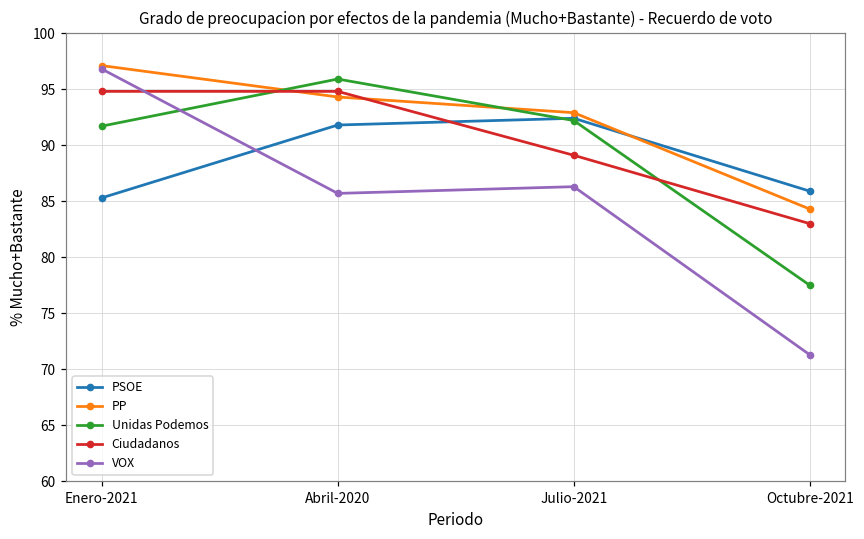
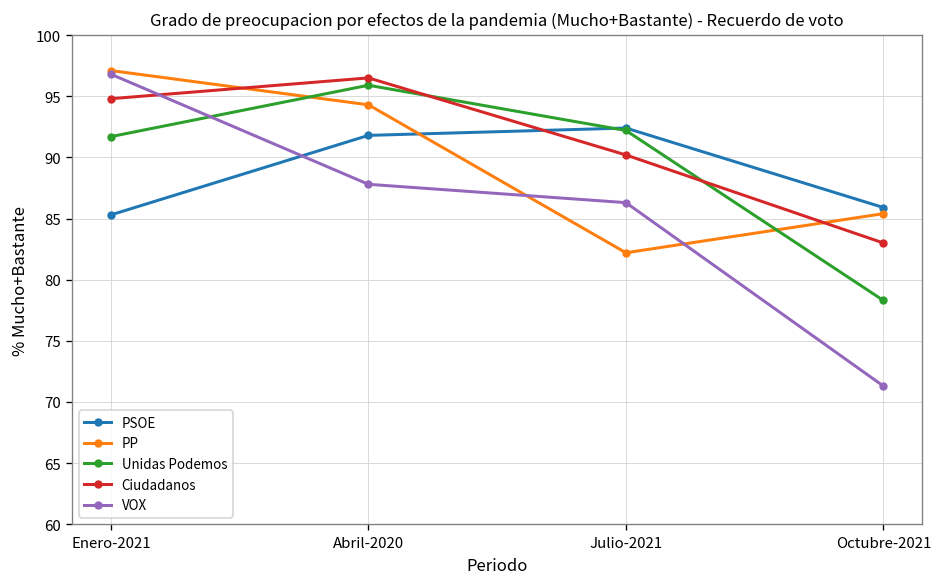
  {
    "PSOE": {
      "Enero-2021": 85.3,
      "Abril-2020": 91.8,
      "Octubre-2021": 85.9
    },
    "PP": {
      "Enero-2021": 97.1,
      "Abril-2020": 94.3,
-     "Julio-2021": 92.9,
-     "Octubre-2021": 84.3
+     "Julio-2021": 82.2,
+     "Octubre-2021": 85.4
    },
    "Unidas Podemos": {
      "Enero-2021": 91.7,
      "Abril-2020": 95.9,
-     "Octubre-2021": 77.5
+     "Octubre-2021": 78.3
    },
    "Ciudadanos": {
      "Enero-2021": 94.8,
-     "Abril-2020": 94.8,
-     "Julio-2021": 89.1,
+     "Abril-2020": 96.5,
+     "Julio-2021": 90.2,
      "Octubre-2021": 83.0
    },
    "VOX": {
      "Enero-2021": 96.8,
-     "Abril-2020": 85.7,
+     "Abril-2020": 87.8,
      "Julio-2021": 86.3,
      "Octubre-2021": 71.3
    }
  }
